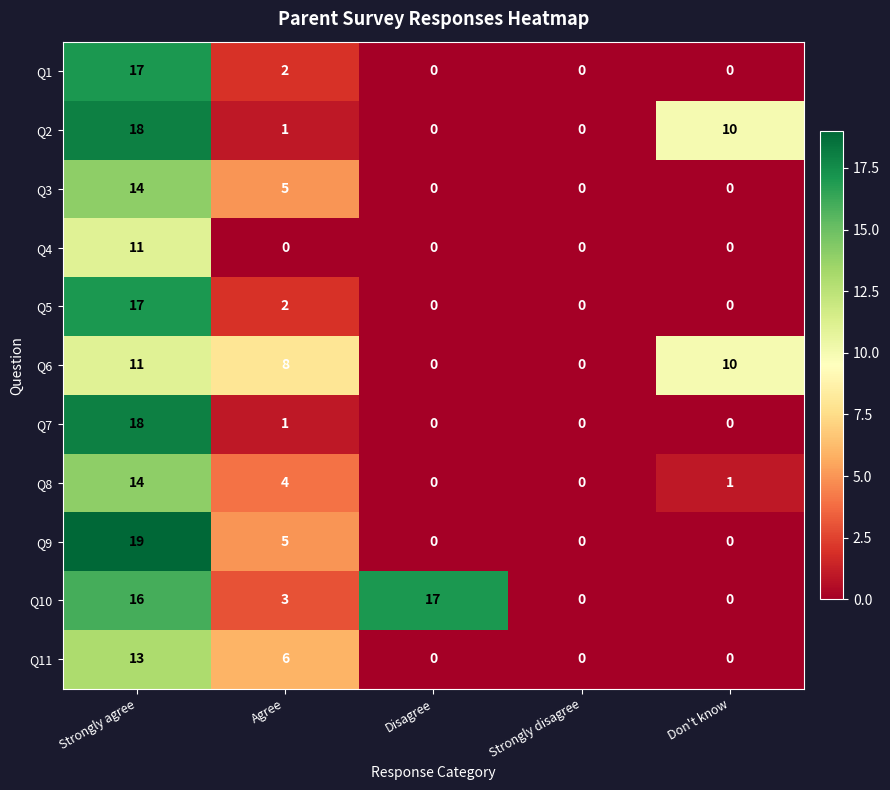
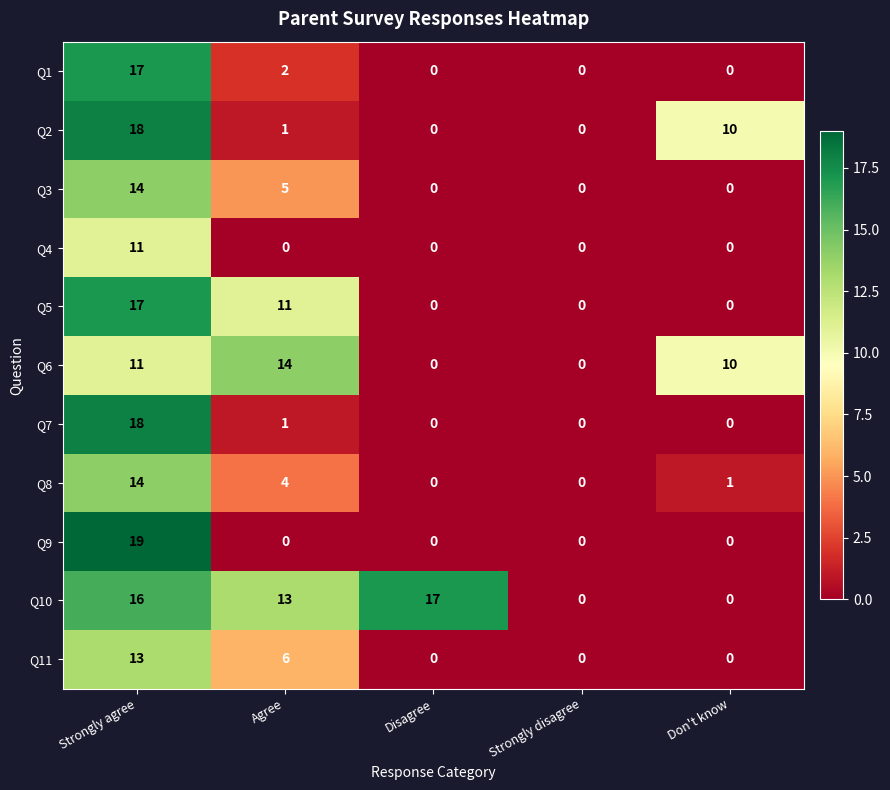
  {
    "Q1": {
      "Strongly agree": 17,
      "Agree": 2,
      "Disagree": 0,
      "Strongly disagree": 0,
      "Don't know": 0
    },
    "Q2": {
      "Strongly agree": 18,
      "Agree": 1,
      "Disagree": 0,
      "Strongly disagree": 0,
      "Don't know": 10
    },
    "Q3": {
      "Strongly agree": 14,
      "Agree": 5,
      "Disagree": 0,
      "Strongly disagree": 0,
      "Don't know": 0
    },
    "Q4": {
      "Strongly agree": 11,
      "Agree": 0,
      "Disagree": 0,
      "Strongly disagree": 0,
      "Don't know": 0
    },
    "Q5": {
      "Strongly agree": 17,
-     "Agree": 2,
+     "Agree": 11,
      "Disagree": 0,
      "Strongly disagree": 0,
      "Don't know": 0
    },
    "Q6": {
      "Strongly agree": 11,
-     "Agree": 8,
+     "Agree": 14,
      "Disagree": 0,
      "Strongly disagree": 0,
      "Don't know": 10
    },
    "Q7": {
      "Strongly agree": 18,
      "Agree": 1,
      "Disagree": 0,
      "Strongly disagree": 0,
      "Don't know": 0
    },
    "Q8": {
      "Strongly agree": 14,
      "Agree": 4,
      "Disagree": 0,
      "Strongly disagree": 0,
      "Don't know": 1
    },
    "Q9": {
      "Strongly agree": 19,
-     "Agree": 5,
+     "Agree": 0,
      "Disagree": 0,
      "Strongly disagree": 0,
      "Don't know": 0
    },
    "Q10": {
      "Strongly agree": 16,
-     "Agree": 3,
+     "Agree": 13,
      "Disagree": 17,
      "Strongly disagree": 0,
      "Don't know": 0
    },
    "Q11": {
      "Strongly agree": 13,
      "Agree": 6,
      "Disagree": 0,
      "Strongly disagree": 0,
      "Don't know": 0
    }
  }
